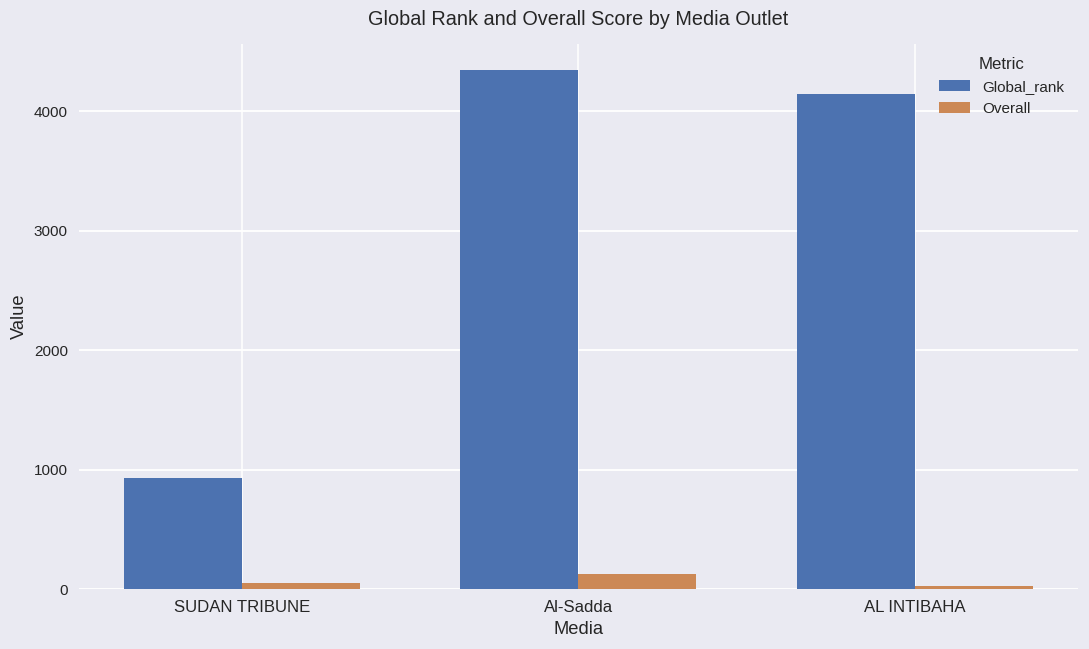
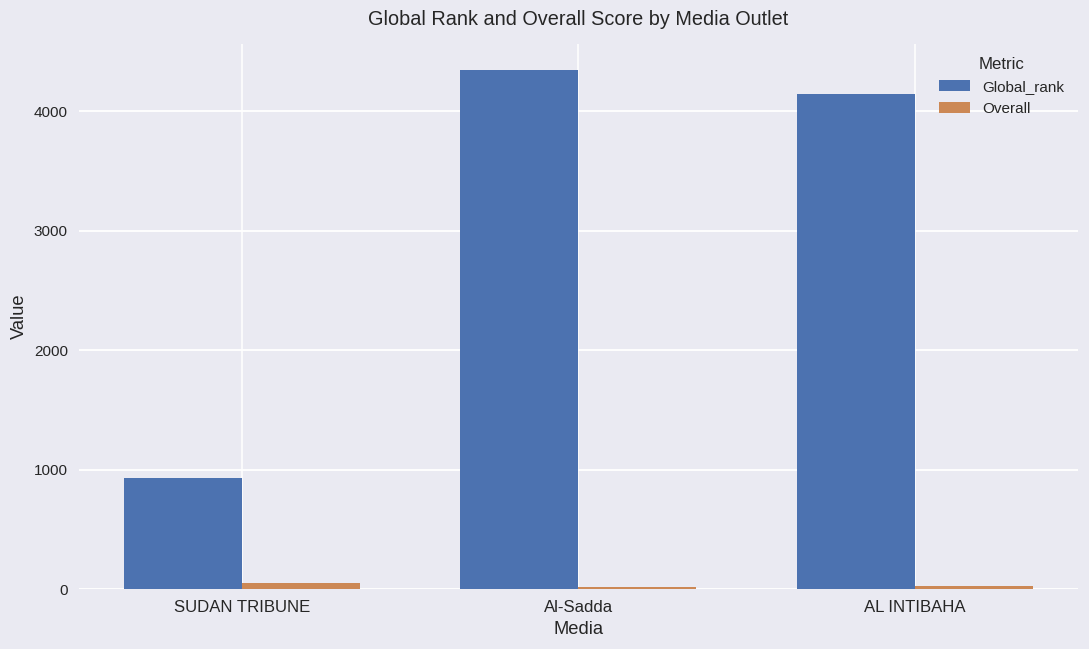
  {
    "Global_rank": {
      "SUDAN TRIBUNE": 930,
      "Al-Sadda": 4350,
      "AL INTIBAHA": 4140
    },
    "Overall": {
      "SUDAN TRIBUNE": 50,
-     "Al-Sadda": 130,
+     "Al-Sadda": 20,
      "AL INTIBAHA": 30
    }
  }
